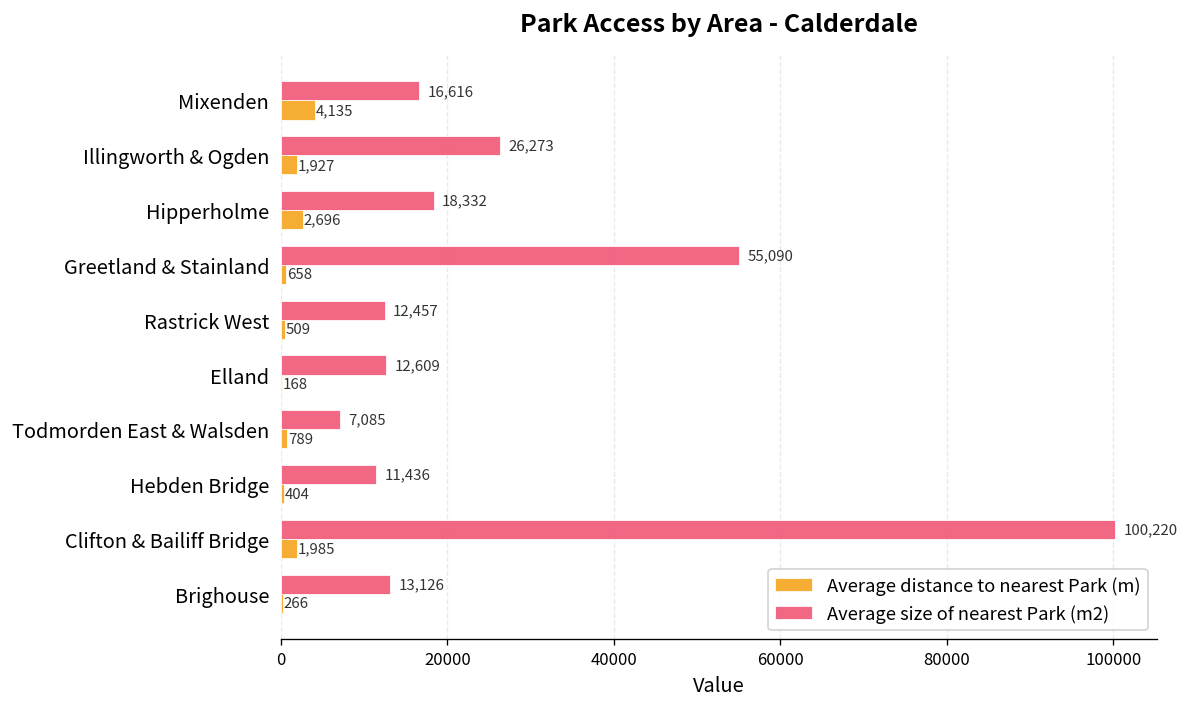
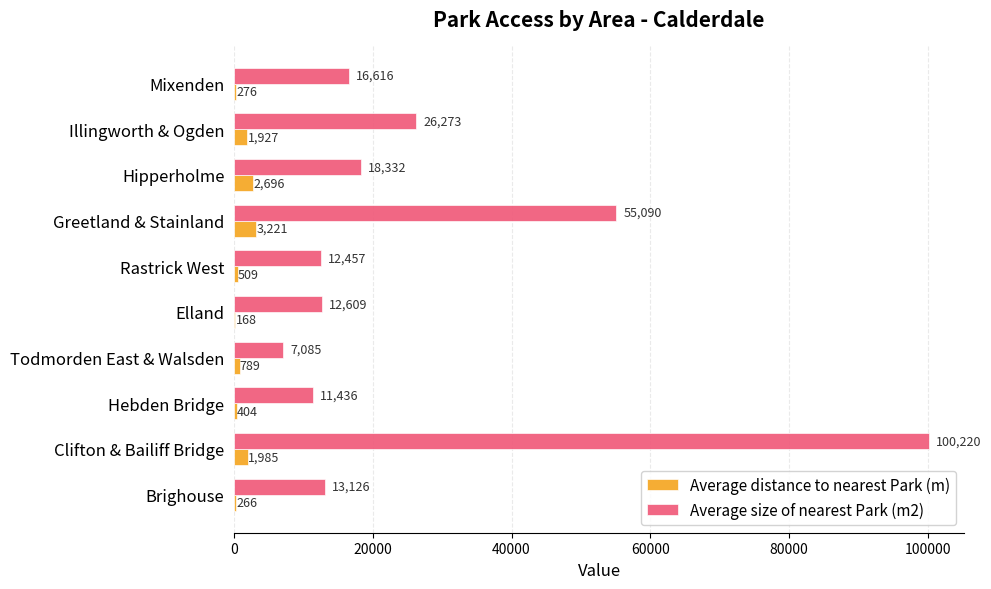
  {
    "Average distance to nearest Park (m)": {
-     "Mixenden": "4,135",
+     "Mixenden": "276",
      "Illingworth & Ogden": "1,927",
      "Hipperholme": "2,696",
-     "Greetland & Stainland": "658",
+     "Greetland & Stainland": "3,221",
      "Rastrick West": "509",
      "Elland": "168",
      "Todmorden East & Walsden": "789",
      "Hebden Bridge": "404",
      "Clifton & Bailiff Bridge": "1,985",
      "Brighouse": "266"
    },
    "Average size of nearest Park (m2)": {
      "Mixenden": "16,616",
      "Illingworth & Ogden": "26,273",
      "Hipperholme": "18,332",
      "Greetland & Stainland": "55,090",
      "Rastrick West": "12,457",
      "Elland": "12,609",
      "Todmorden East & Walsden": "7,085",
      "Hebden Bridge": "11,436",
      "Clifton & Bailiff Bridge": "100,220",
      "Brighouse": "13,126"
    }
  }
